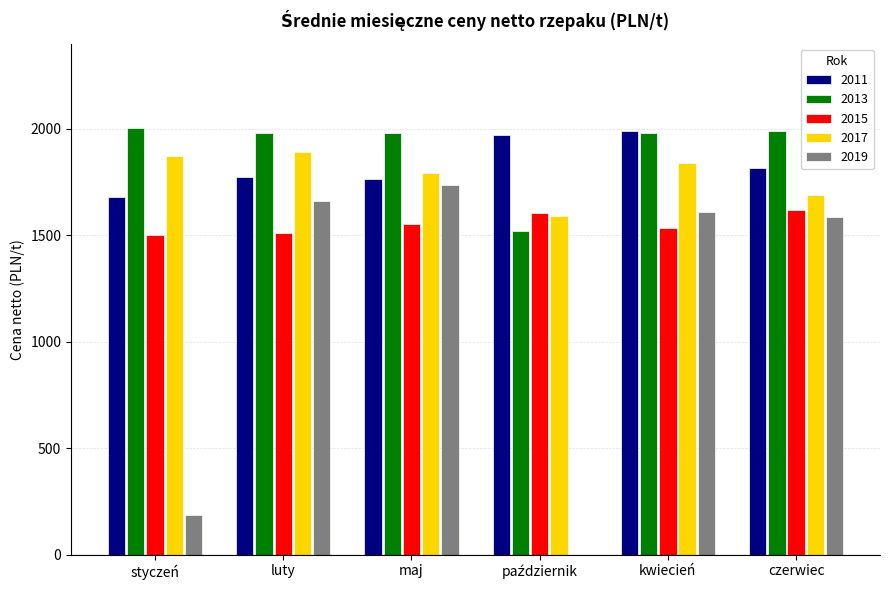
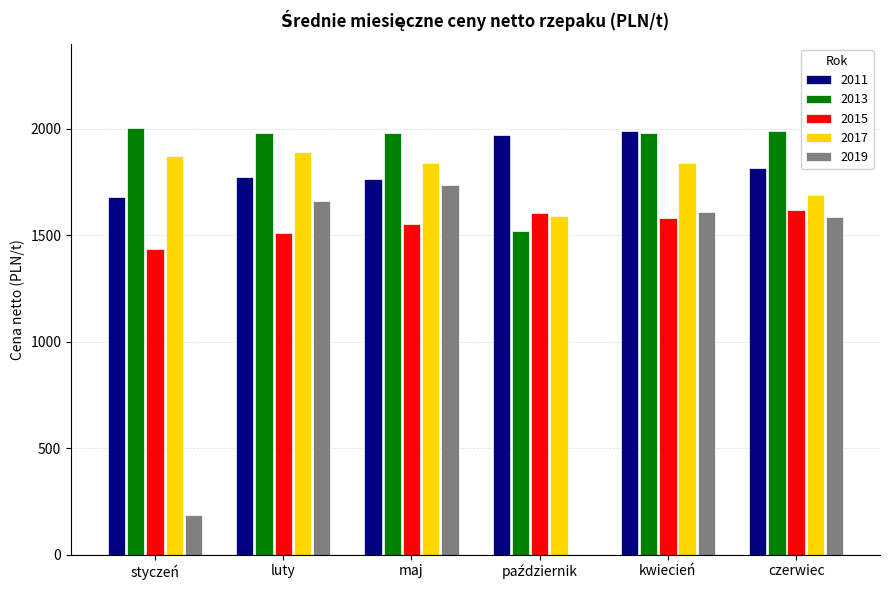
  {
    "2011": {
      "styczeń": 1680,
      "luty": 1780,
      "maj": 1770,
      "październik": 1970,
      "kwiecień": 1990,
      "czerwiec": 1820
    },
    "2013": {
      "styczeń": 2010,
      "luty": 1980,
      "maj": 1980,
      "październik": 1520,
      "kwiecień": 1980,
      "czerwiec": 1990
    },
    "2015": {
-     "styczeń": 1500,
+     "styczeń": 1430,
      "luty": 1510,
      "maj": 1550,
      "październik": 1610,
-     "kwiecień": 1540,
+     "kwiecień": 1580,
      "czerwiec": 1620
    },
    "2017": {
      "styczeń": 1870,
      "luty": 1890,
-     "maj": 1790,
+     "maj": 1840,
      "październik": 1590,
      "kwiecień": 1840,
      "czerwiec": 1690
    },
    "2019": {
      "styczeń": 190,
      "luty": 1660,
      "maj": 1730,
      "październik": 0,
      "kwiecień": 1610,
      "czerwiec": 1590
    }
  }
